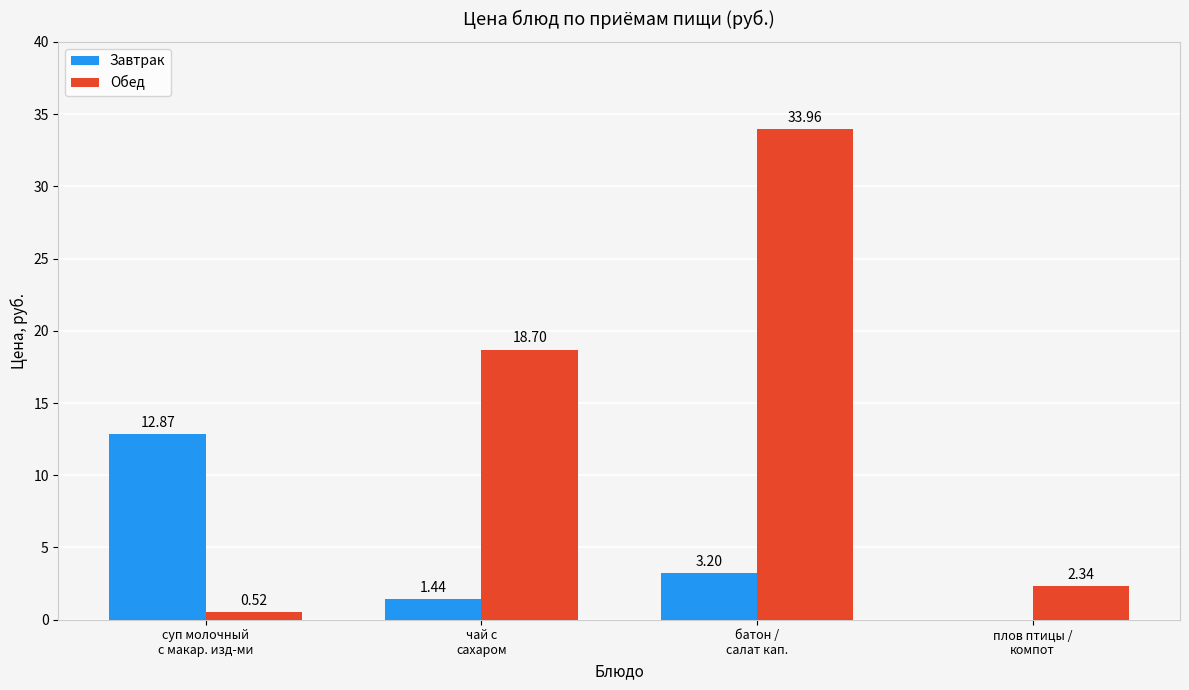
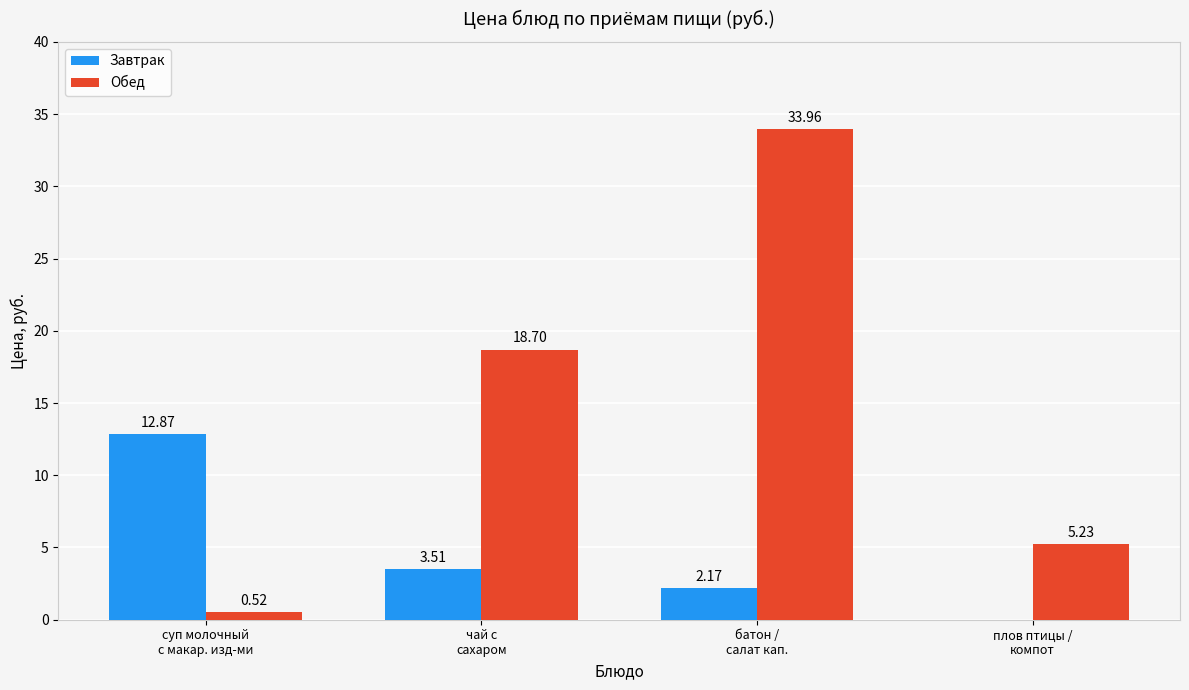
  {
    "Завтрак": {
      "суп молочный с макар. изд-ми": 12.87,
-     "чай с сахаром": 1.44,
-     "батон / салат кап.": 3.20
+     "чай с сахаром": 3.51,
+     "батон / салат кап.": 2.17
    },
    "Обед": {
      "суп молочный с макар. изд-ми": 0.52,
      "чай с сахаром": 18.70,
      "батон / салат кап.": 33.96,
-     "плов птицы / компот": 2.34
+     "плов птицы / компот": 5.23
    }
  }
